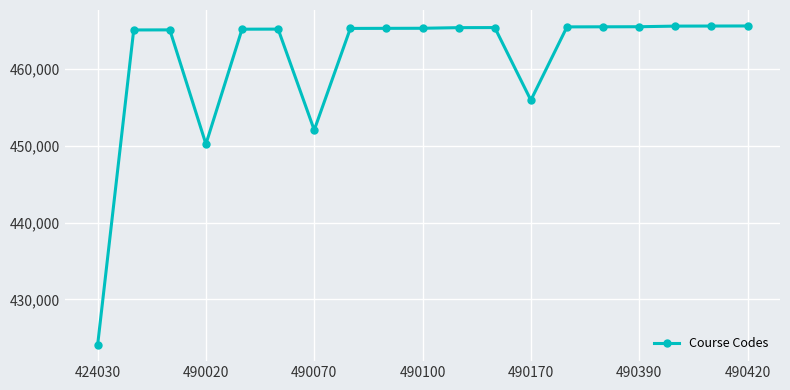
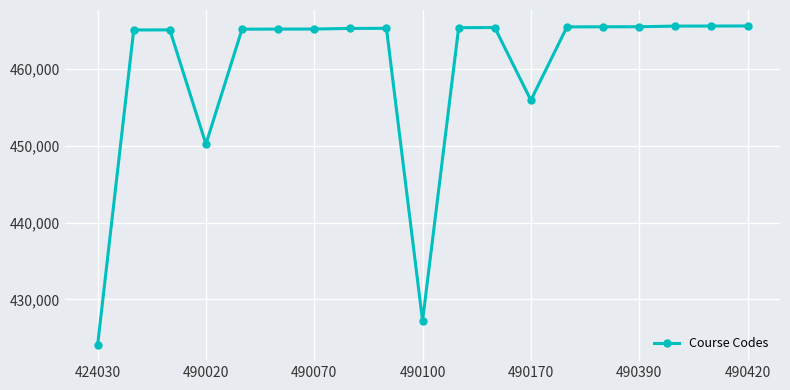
  {
    "424030": "424,000",
    "490020": "450,000",
-   "490070": "452,000",
-   "490100": "465,000",
+   "490070": "465,000",
+   "490100": "427,000",
    "490170": "456,000",
    "490390": "465,000",
    "490420": "466,000"
  }
